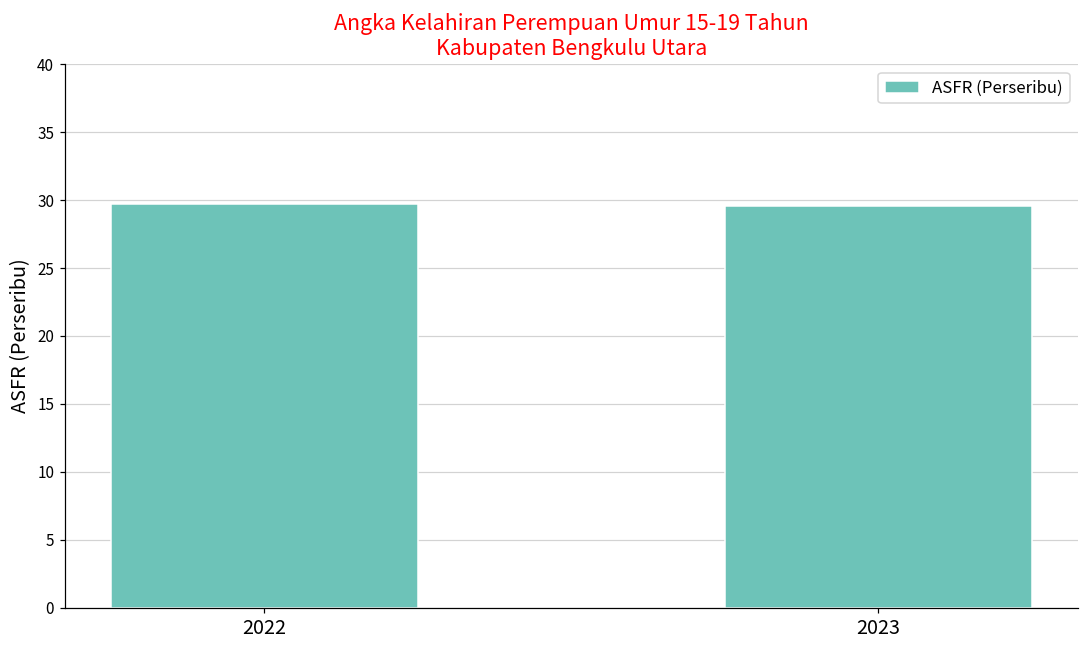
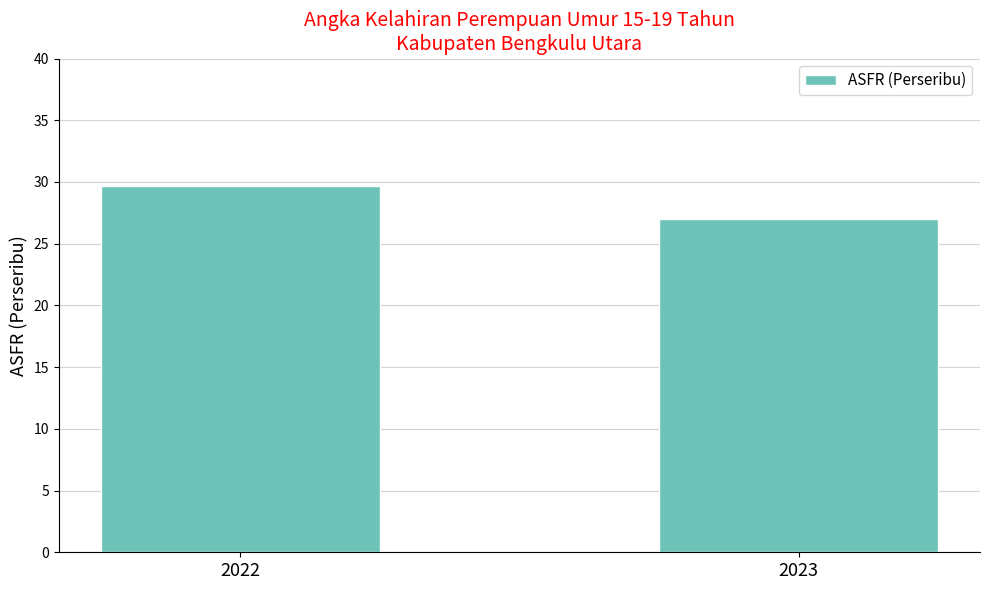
  {
    "2022": 29.7,
-   "2023": 29.6
+   "2023": 27.0
  }
